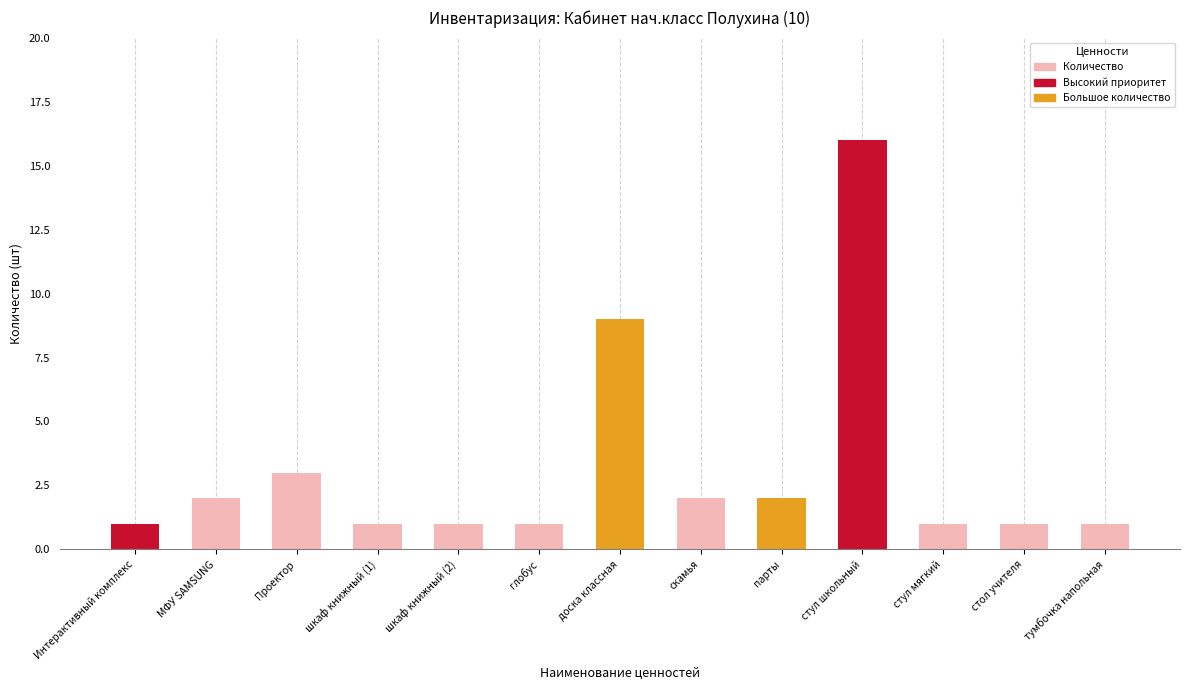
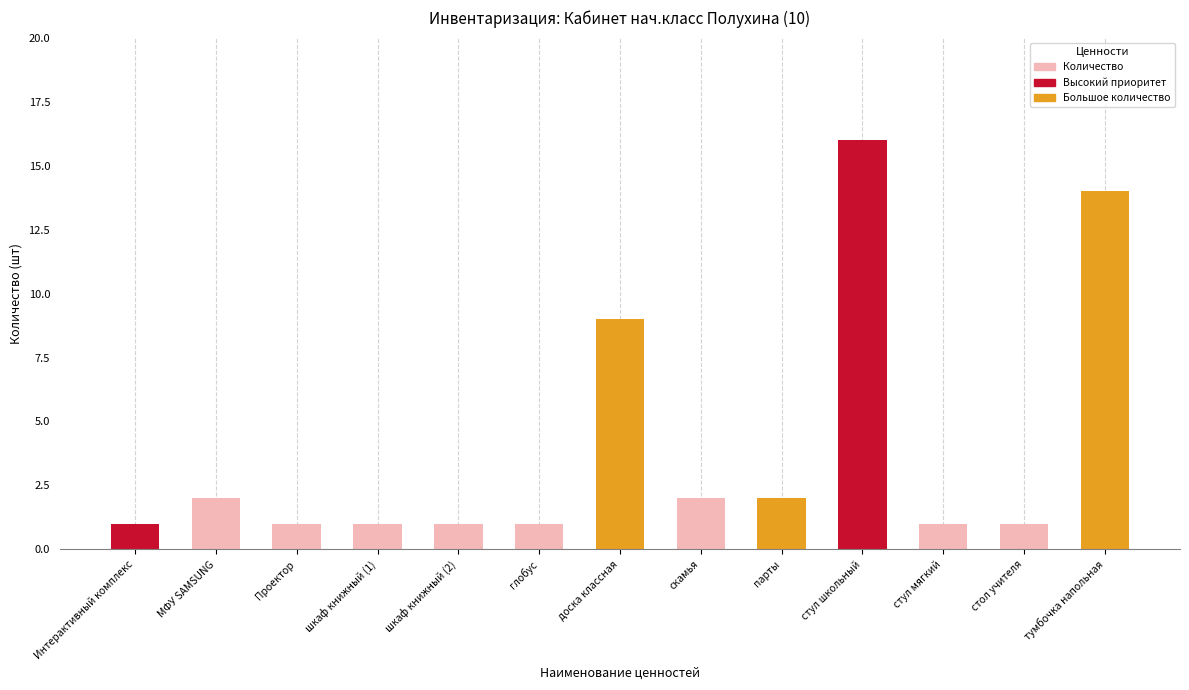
  {
    "Интерактивный комплекс": 1,
    "МФУ SAMSUNG": 2,
-   "Проектор": 3,
+   "Проектор": 1,
    "шкаф книжный (1)": 1,
    "шкаф книжный (2)": 1,
    "глобус": 1,
    "доска классная": 9,
    "скамья": 2,
    "парты": 2,
    "стул школьный": 16,
    "стул мягкий": 1,
    "стол учителя": 1,
-   "тумбочка напольная": 1
+   "тумбочка напольная": 14
  }
